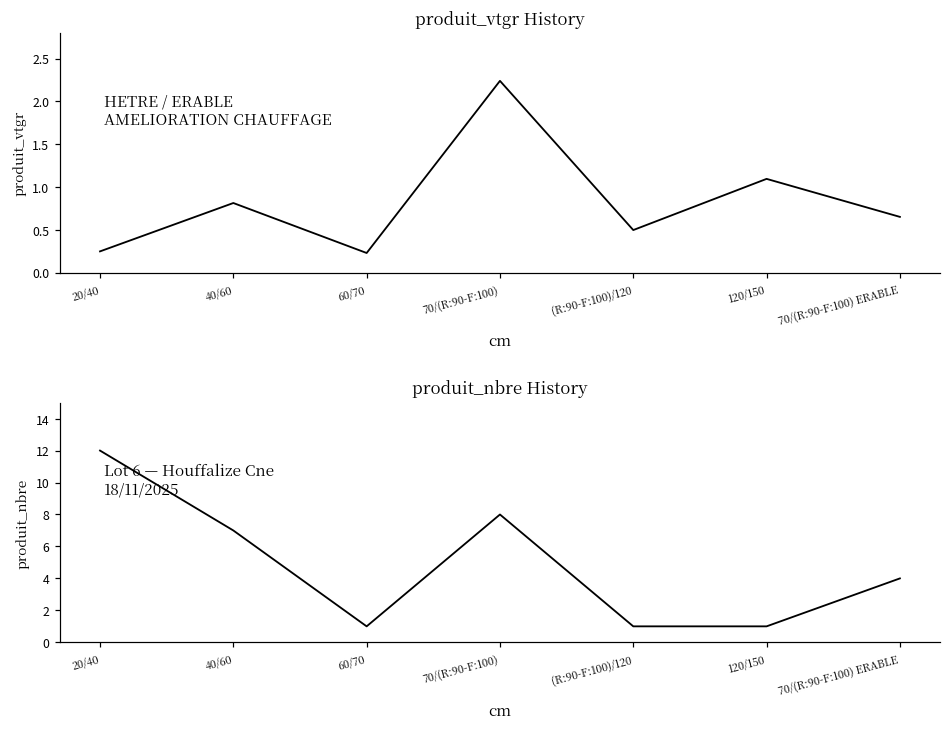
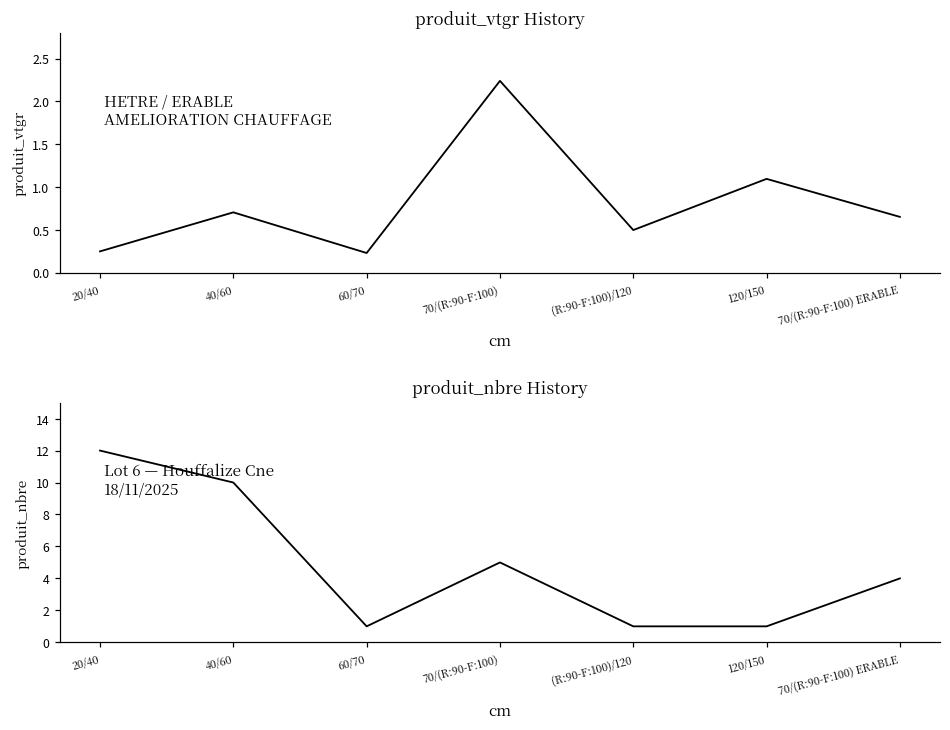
  {
    "produit_vtgr History": {
      "20/40": 0.2,
-     "40/60": 0.8,
+     "40/60": 0.7,
      "60/70": 0.2,
      "70/(R:90-F:100)": 2.2,
      "(R:90-F:100)/120": 0.5,
      "120/150": 1.1,
      "70/(R:90-F:100) ERABLE": 0.7
    },
    "produit_nbre History": {
      "20/40": 12,
-     "40/60": 7,
+     "40/60": 10,
      "60/70": 1,
-     "70/(R:90-F:100)": 8,
+     "70/(R:90-F:100)": 5,
      "(R:90-F:100)/120": 1,
      "120/150": 1,
      "70/(R:90-F:100) ERABLE": 4
    }
  }
